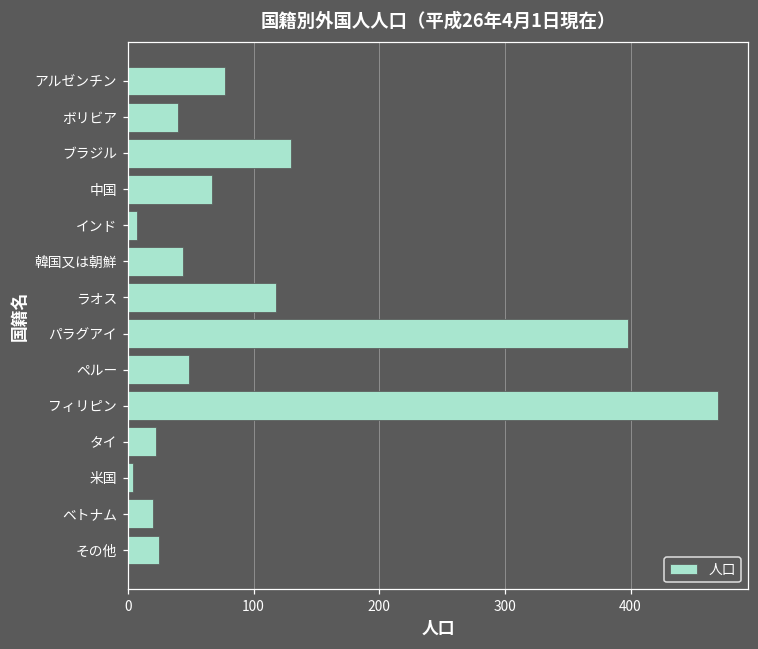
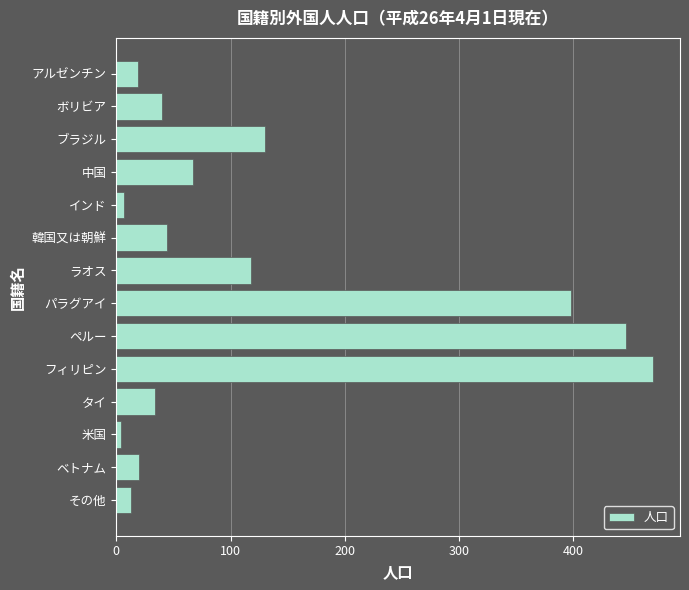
  {
-   "アルゼンチン": 77,
+   "アルゼンチン": 19,
    "ボリビア": 40,
    "ブラジル": 130,
    "中国": 67,
    "インド": 7,
    "韓国又は朝鮮": 44,
    "ラオス": 118,
    "パラグアイ": 398,
-   "ペルー": 49,
+   "ペルー": 446,
    "フィリピン": 470,
-   "タイ": 22,
+   "タイ": 34,
    "米国": 4,
    "ベトナム": 20,
-   "その他": 25
+   "その他": 13
  }
